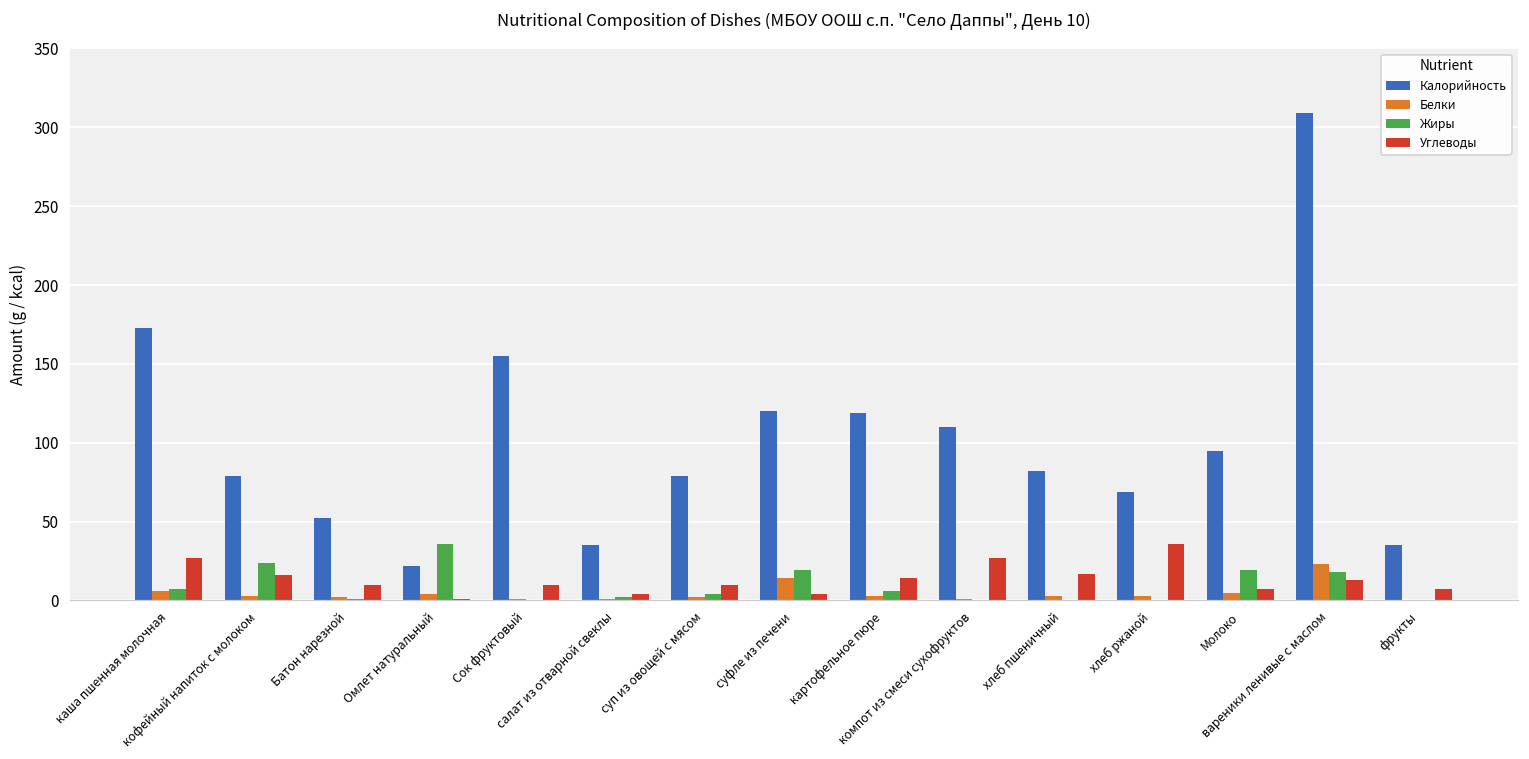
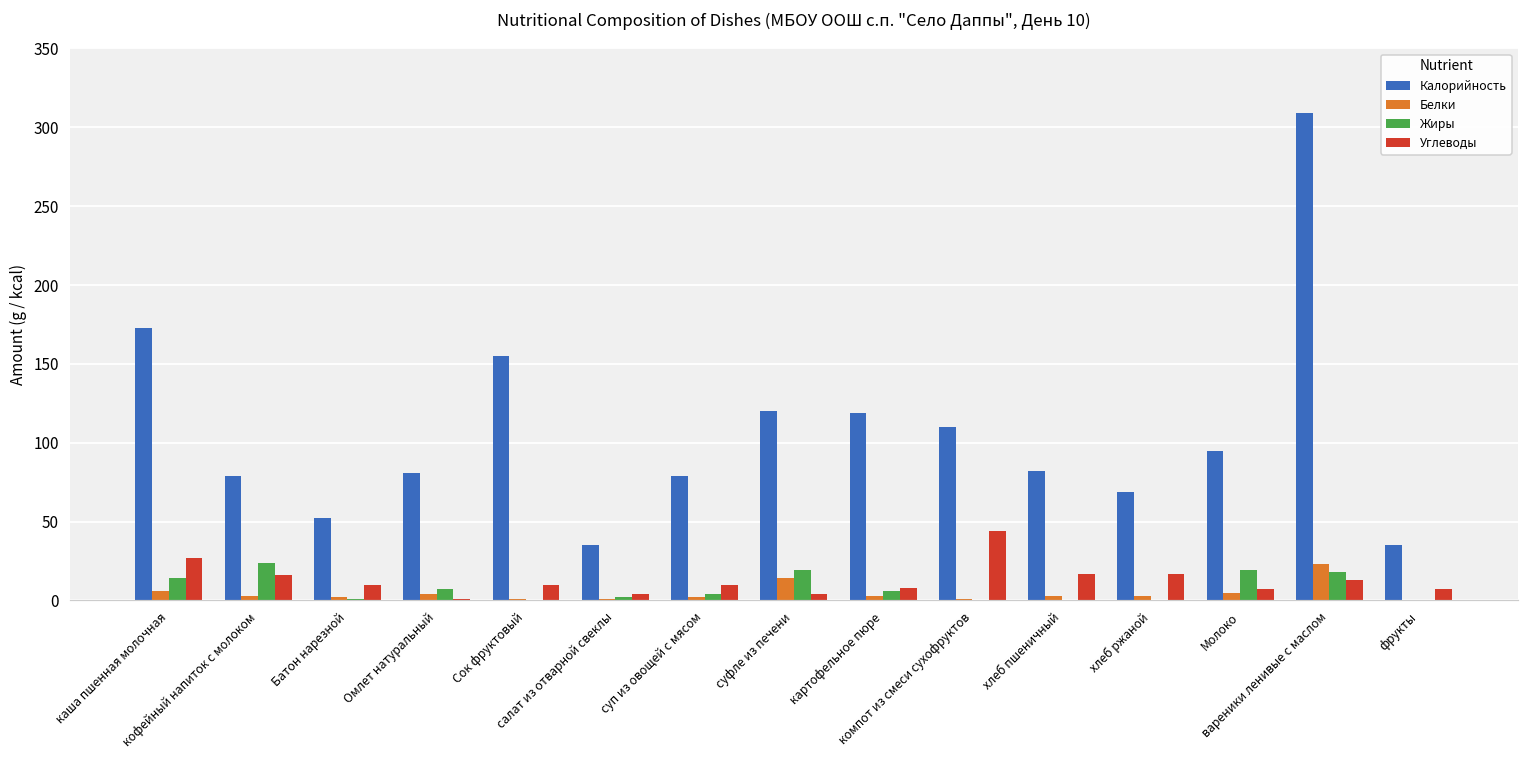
  {
    "Калорийность": {
      "каша пшенная молочная": 173,
      "кофейный напиток с молоком": 79,
      "Батон нарезной": 52,
-     "Омлет натуральный": 22,
+     "Омлет натуральный": 81,
      "Сок фруктовый": 155,
      "салат из отварной свеклы": 35,
      "суп из овощей с мясом": 79,
      "суфле из печени": 120,
      "картофельное пюре": 119,
      "компот из смеси сухофруктов": 110,
      "хлеб пшеничный": 82,
      "хлеб ржаной": 69,
      "Молоко": 95,
      "вареники ленивые с маслом": 309,
      "фрукты": 35
    },
    "Белки": {
      "каша пшенная молочная": 6,
      "кофейный напиток с молоком": 3,
      "Батон нарезной": 2,
      "Омлет натуральный": 4,
      "суп из овощей с мясом": 2,
      "суфле из печени": 14,
      "картофельное пюре": 3,
      "хлеб пшеничный": 3,
      "хлеб ржаной": 3,
      "Молоко": 5,
      "вареники ленивые с маслом": 23,
      "фрукты": 0
    },
    "Жиры": {
-     "каша пшенная молочная": 7,
+     "каша пшенная молочная": 14,
      "кофейный напиток с молоком": 24,
-     "Омлет натуральный": 36,
+     "Омлет натуральный": 7,
      "Сок фруктовый": 0,
      "салат из отварной свеклы": 2,
      "суп из овощей с мясом": 4,
      "суфле из печени": 19,
      "картофельное пюре": 6,
      "компот из смеси сухофруктов": 0,
      "хлеб пшеничный": 0,
      "хлеб ржаной": 0,
      "Молоко": 19,
      "вареники ленивые с маслом": 18,
      "фрукты": 0
    },
    "Углеводы": {
      "каша пшенная молочная": 27,
      "кофейный напиток с молоком": 16,
      "Батон нарезной": 10,
      "Сок фруктовый": 10,
      "салат из отварной свеклы": 4,
      "суп из овощей с мясом": 10,
      "суфле из печени": 4,
-     "картофельное пюре": 14,
-     "компот из смеси сухофруктов": 27,
+     "картофельное пюре": 8,
+     "компот из смеси сухофруктов": 44,
      "хлеб пшеничный": 17,
-     "хлеб ржаной": 36,
+     "хлеб ржаной": 17,
      "Молоко": 7,
      "вареники ленивые с маслом": 13,
      "фрукты": 7
    }
  }
